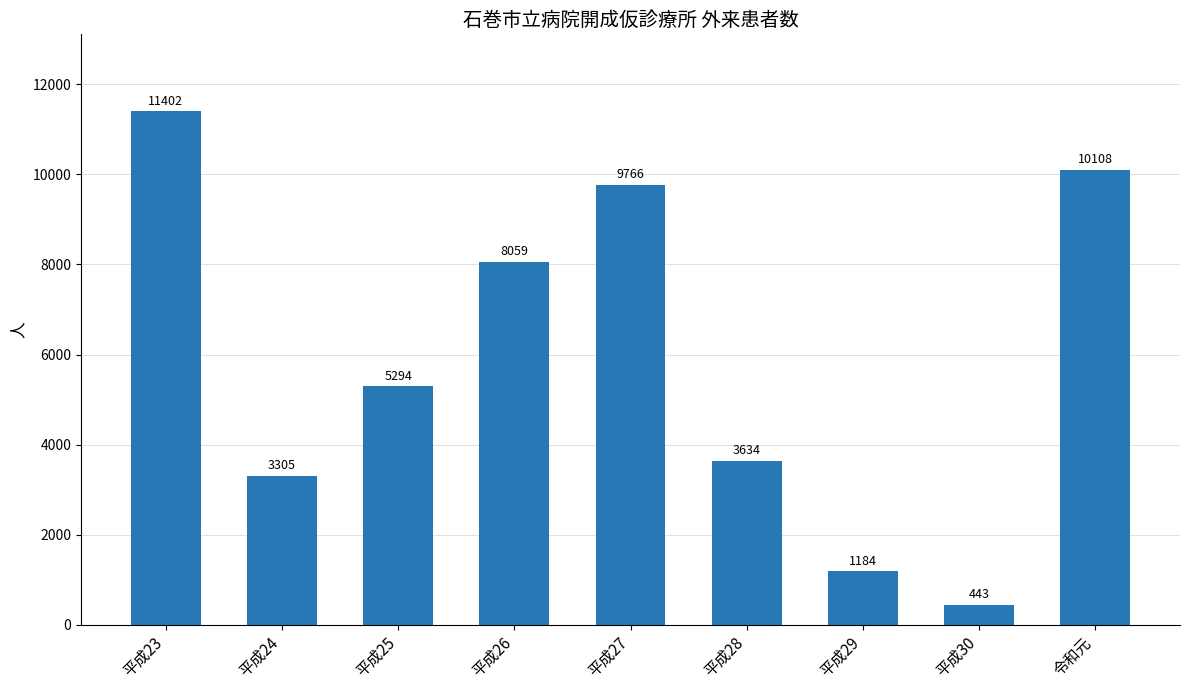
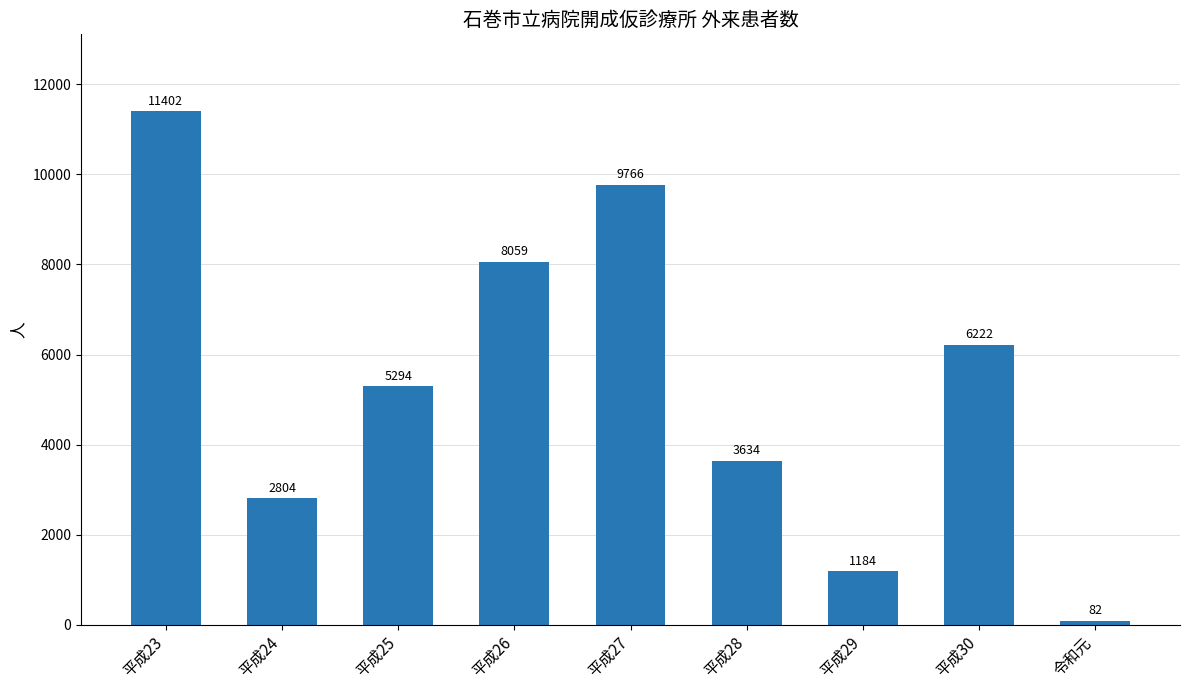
  {
    "平成23": 11402,
-   "平成24": 3305,
+   "平成24": 2804,
    "平成25": 5294,
    "平成26": 8059,
    "平成27": 9766,
    "平成28": 3634,
    "平成29": 1184,
-   "平成30": 443,
-   "令和元": 10108
+   "平成30": 6222,
+   "令和元": 82
  }
